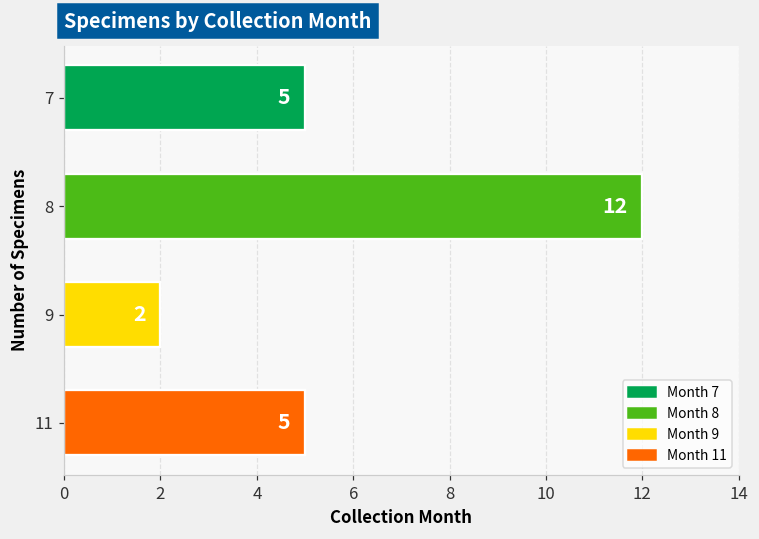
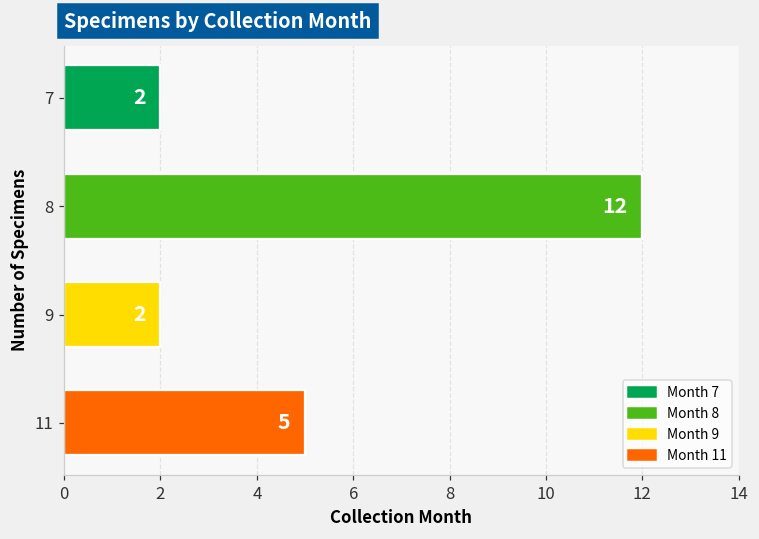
  {
-   "7": 5,
+   "7": 2,
    "8": 12,
    "9": 2,
    "11": 5
  }
